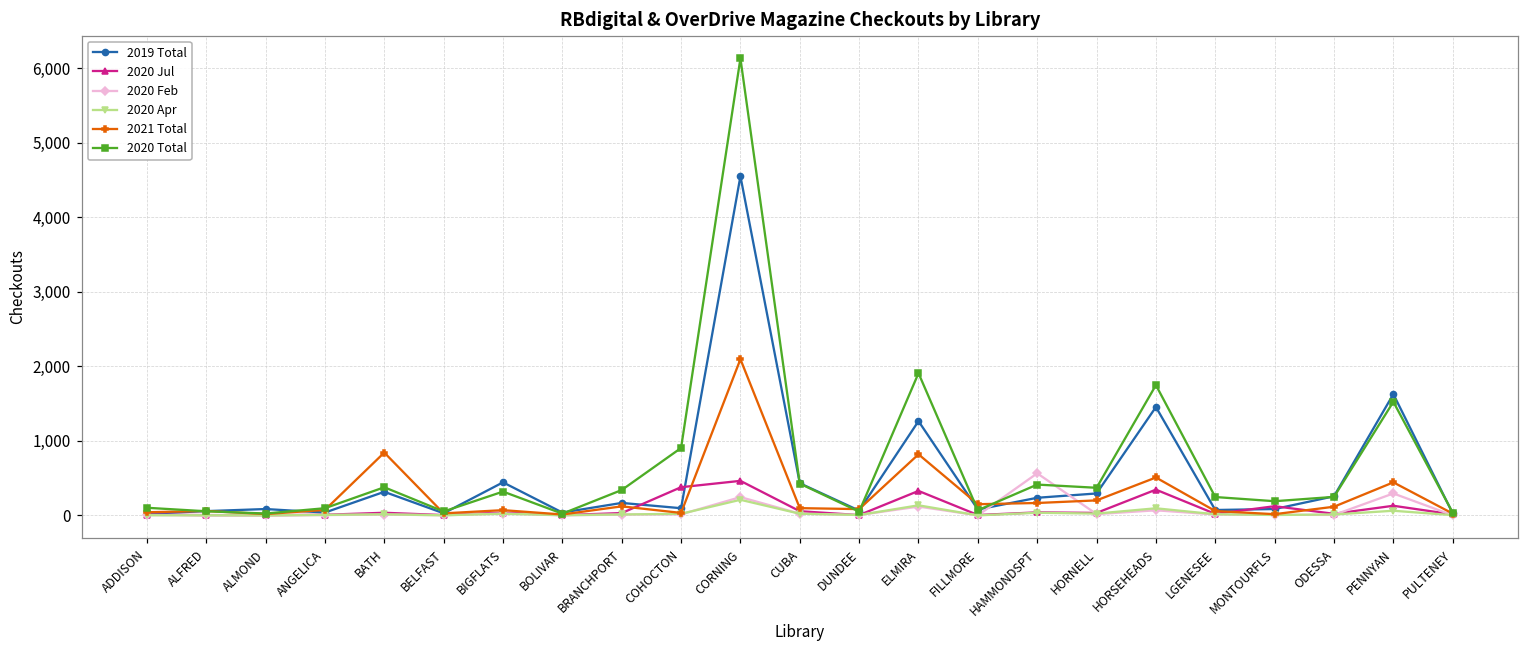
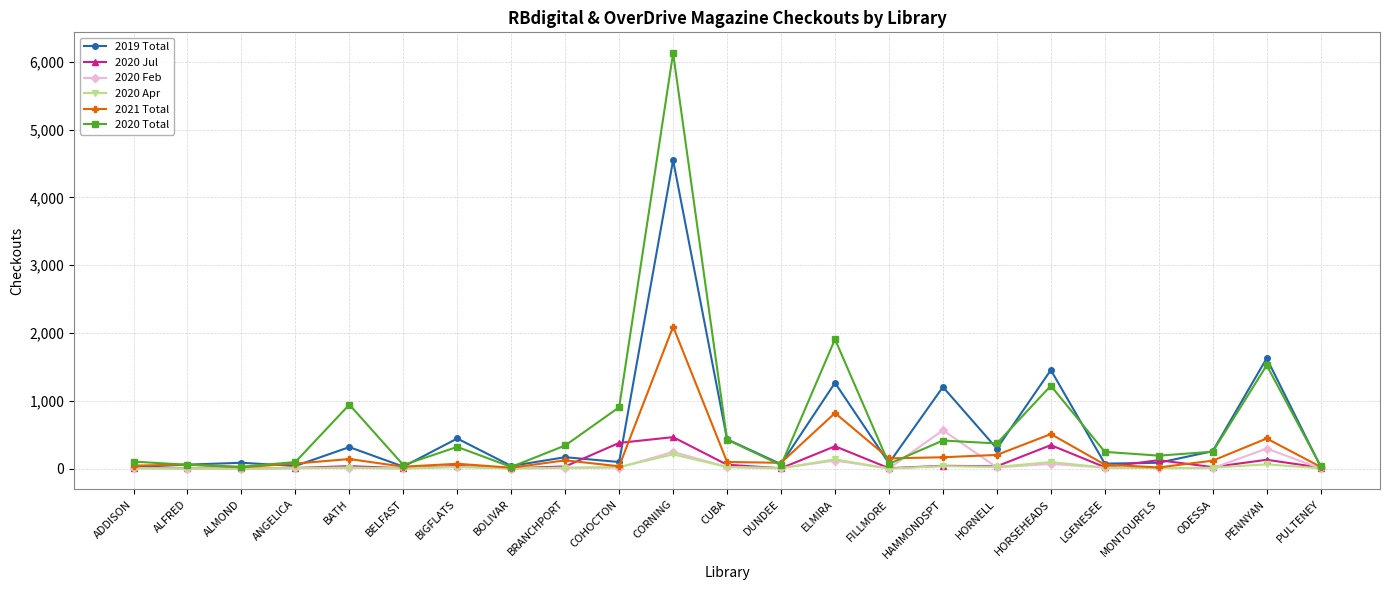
  {
    "2019 Total": {
      "ALMOND": "100",
      "BATH": "300",
      "BIGFLATS": "400",
      "BRANCHPORT": "200",
      "COHOCTON": "100",
      "CORNING": "4,500",
      "ELMIRA": "1,300",
-     "HAMMONDSPT": "200",
+     "HAMMONDSPT": "1,200",
      "HORNELL": "300",
      "HORSEHEADS": "1,500",
      "MONTOURFLS": "100",
      "PENNYAN": "1,600"
    },
    "2020 Jul": {
      "COHOCTON": "400",
      "CORNING": "500",
      "ELMIRA": "300",
      "HORSEHEADS": "300",
      "MONTOURFLS": "100",
      "PENNYAN": "100"
    },
    "2020 Feb": {
      "HAMMONDSPT": "600",
      "PENNYAN": "300"
    },
    "2020 Apr": {
      "PENNYAN": "100"
    },
    "2021 Total": {
-     "BATH": "800",
+     "BATH": "100",
      "BRANCHPORT": "100",
      "CORNING": "2,100",
      "CUBA": "100",
      "ELMIRA": "800",
      "FILLMORE": "200",
      "HAMMONDSPT": "200",
      "HORNELL": "200",
      "HORSEHEADS": "500",
      "ODESSA": "100",
      "PENNYAN": "400"
    },
    "2020 Total": {
      "ADDISON": "100",
-     "BATH": "400",
+     "BATH": "900",
      "BIGFLATS": "300",
      "BRANCHPORT": "300",
      "COHOCTON": "900",
      "CORNING": "6,100",
      "ELMIRA": "1,900",
      "HAMMONDSPT": "400",
      "HORNELL": "400",
-     "HORSEHEADS": "1,700",
+     "HORSEHEADS": "1,200",
      "LGENESEE": "200",
      "MONTOURFLS": "200",
      "PENNYAN": "1,500"
    }
  }
